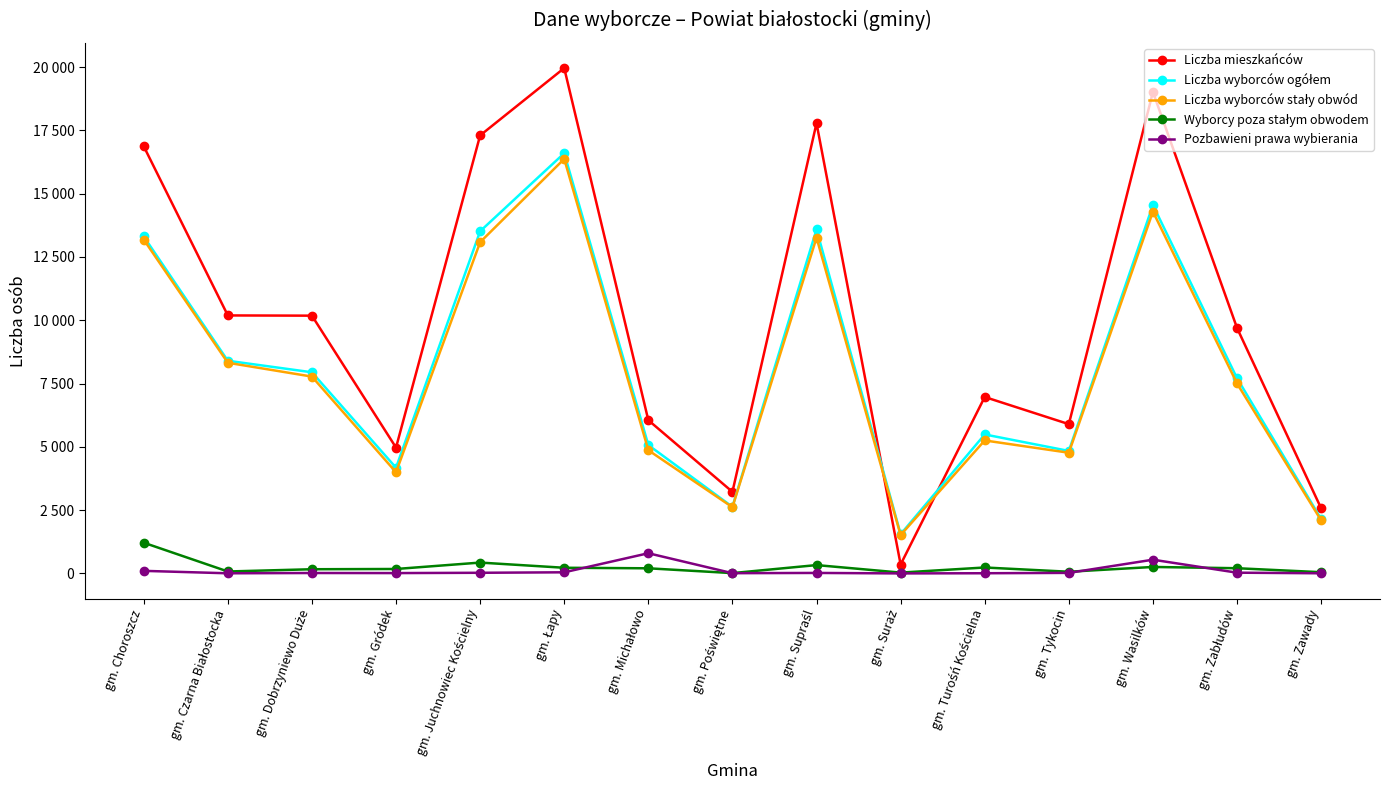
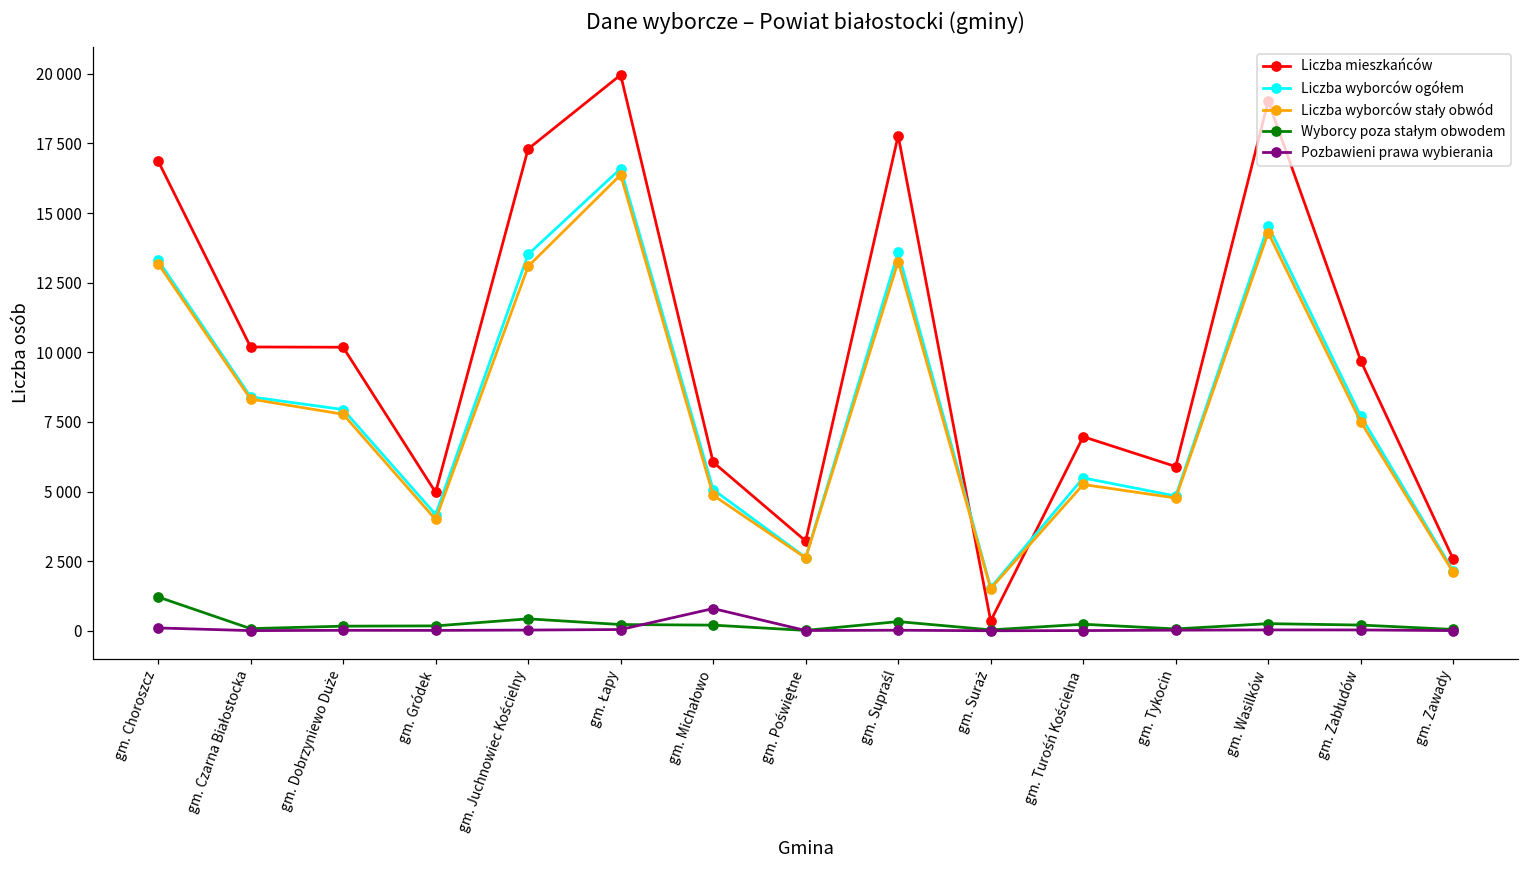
  {
    "Liczba mieszkańców": {
      "gm. Choroszcz": 16900,
      "gm. Czarna Białostocka": 10200,
      "gm. Dobrzyniewo Duże": 10200,
      "gm. Gródek": 5000,
      "gm. Juchnowiec Kościelny": 17300,
      "gm. Łapy": 20000,
      "gm. Michałowo": 6100,
      "gm. Poświętne": 3200,
      "gm. Supraśl": 17800,
      "gm. Suraż": 400,
      "gm. Turośń Kościelna": 7000,
      "gm. Tykocin": 5900,
      "gm. Zabłudów": 9700,
      "gm. Zawady": 2600
    },
    "Liczba wyborców ogółem": {
      "gm. Choroszcz": 13300,
      "gm. Dobrzyniewo Duże": 7900,
      "gm. Gródek": 4200,
      "gm. Juchnowiec Kościelny": 13500,
      "gm. Łapy": 16600,
      "gm. Michałowo": 5100,
      "gm. Supraśl": 13600,
      "gm. Turośń Kościelna": 5500,
      "gm. Wasilków": 14600,
      "gm. Zabłudów": 7700
    },
    "Liczba wyborców stały obwód": {
      "gm. Choroszcz": 13200,
      "gm. Dobrzyniewo Duże": 7800,
      "gm. Gródek": 4000,
      "gm. Juchnowiec Kościelny": 13100,
      "gm. Łapy": 16400,
      "gm. Michałowo": 4900,
      "gm. Supraśl": 13300,
      "gm. Turośń Kościelna": 5300,
      "gm. Wasilków": 14300,
      "gm. Zabłudów": 7500
    },
    "Wyborcy poza stałym obwodem": {
      "gm. Choroszcz": 1200,
      "gm. Dobrzyniewo Duże": 200,
      "gm. Gródek": 200,
      "gm. Juchnowiec Kościelny": 400,
      "gm. Łapy": 200,
      "gm. Michałowo": 200,
      "gm. Supraśl": 300,
      "gm. Turośń Kościelna": 200,
      "gm. Wasilków": 300,
      "gm. Zabłudów": 200
    },
    "Pozbawieni prawa wybierania": {
      "gm. Choroszcz": 100,
      "gm. Dobrzyniewo Duże": 0,
      "gm. Gródek": 0,
      "gm. Juchnowiec Kościelny": 0,
      "gm. Łapy": 0,
      "gm. Michałowo": 800,
      "gm. Supraśl": 0,
      "gm. Turośń Kościelna": 0,
-     "gm. Wasilków": 500,
+     "gm. Wasilków": 0,
      "gm. Zabłudów": 0
    }
  }
